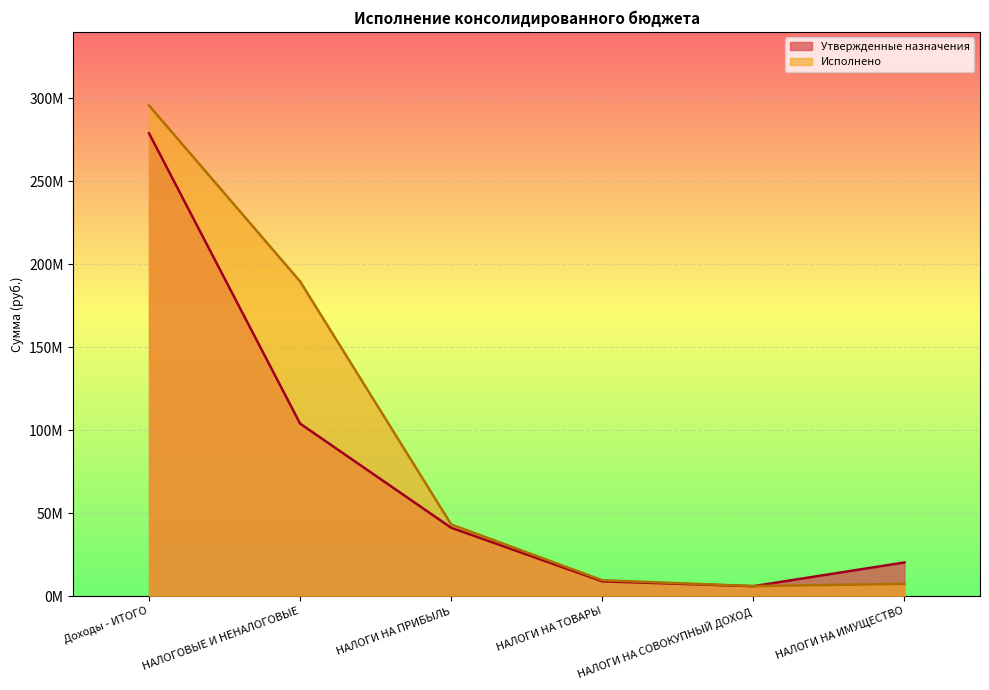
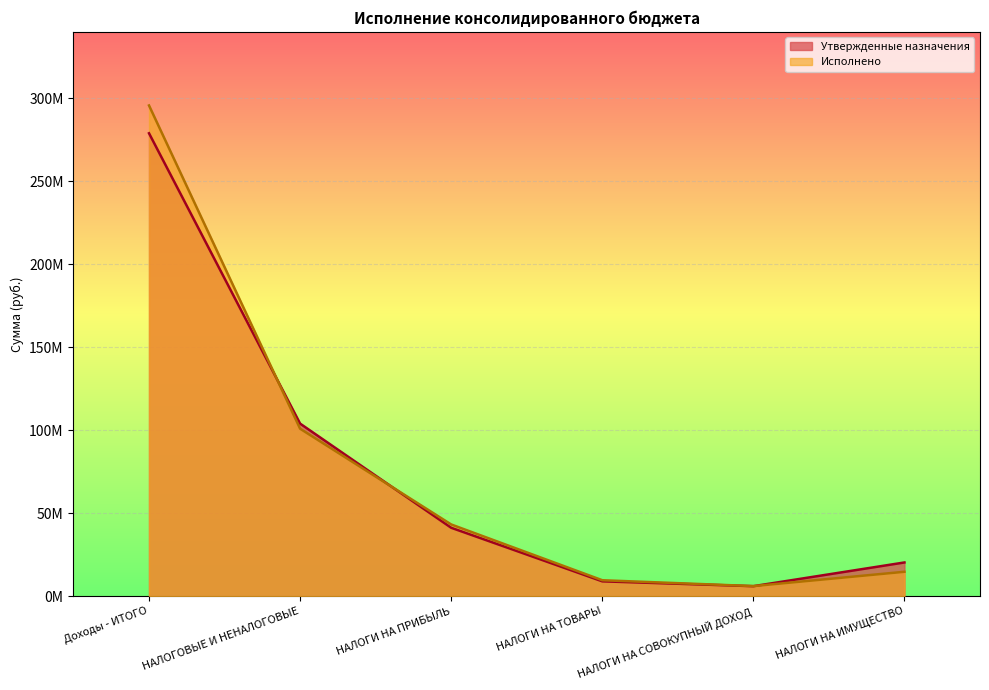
  {
    "Утвержденные назначения": {
      "Доходы - ИТОГО": "279М",
      "НАЛОГОВЫЕ И НЕНАЛОГОВЫЕ": "104М",
      "НАЛОГИ НА ПРИБЫЛЬ": "41М",
      "НАЛОГИ НА ИМУЩЕСТВО": "20М"
    },
    "Исполнено": {
      "Доходы - ИТОГО": "296М",
-     "НАЛОГОВЫЕ И НЕНАЛОГОВЫЕ": "190М",
+     "НАЛОГОВЫЕ И НЕНАЛОГОВЫЕ": "101М",
      "НАЛОГИ НА ПРИБЫЛЬ": "43М",
-     "НАЛОГИ НА ИМУЩЕСТВО": "7М"
+     "НАЛОГИ НА ИМУЩЕСТВО": "15М"
    }
  }
